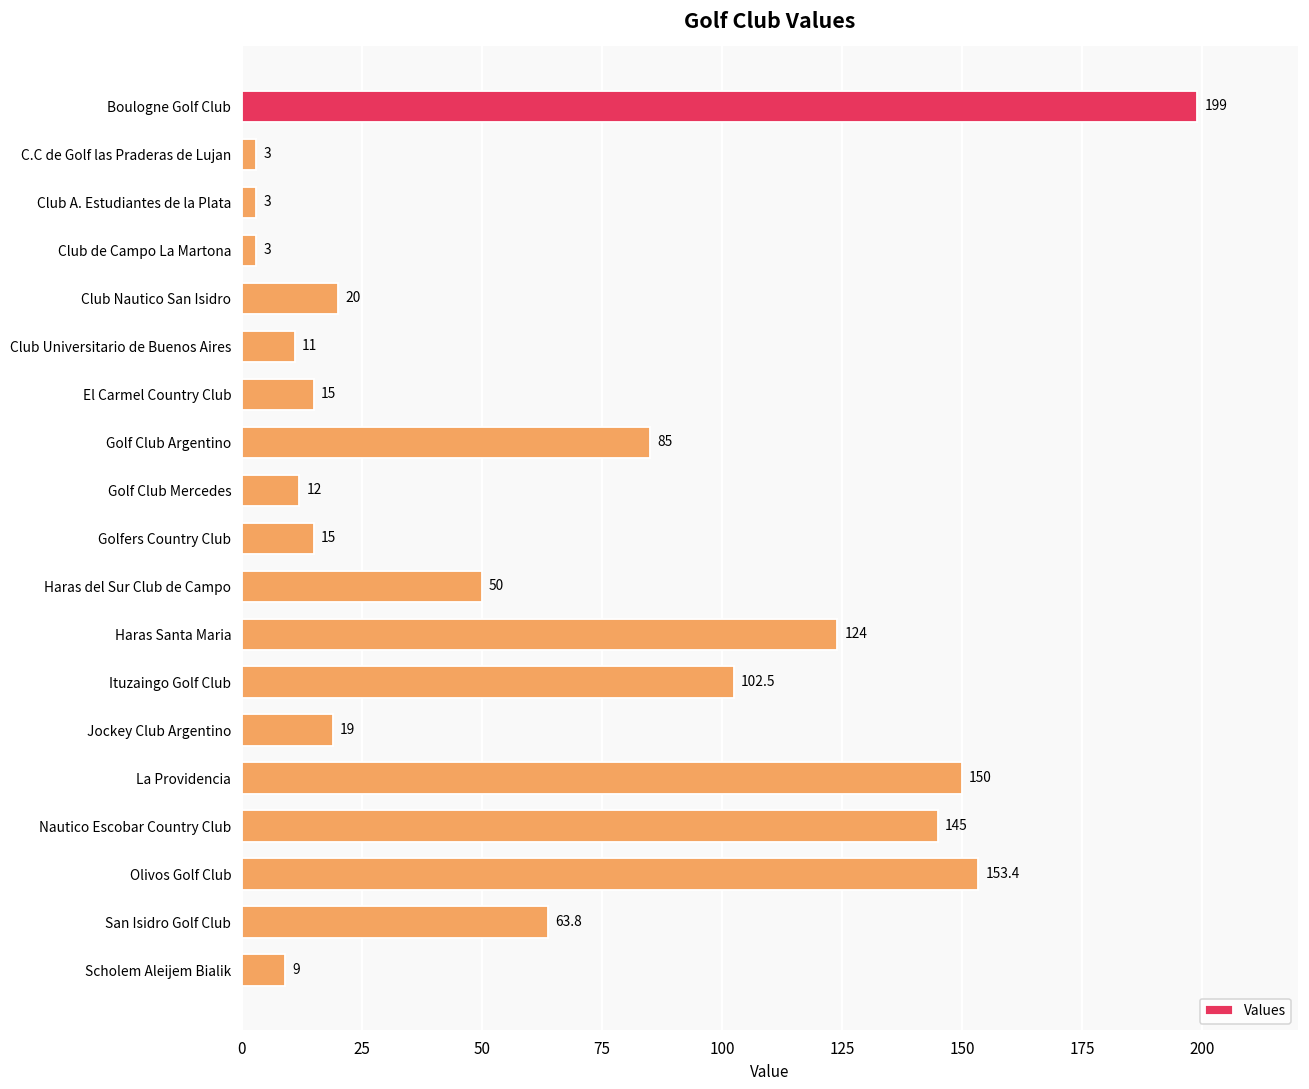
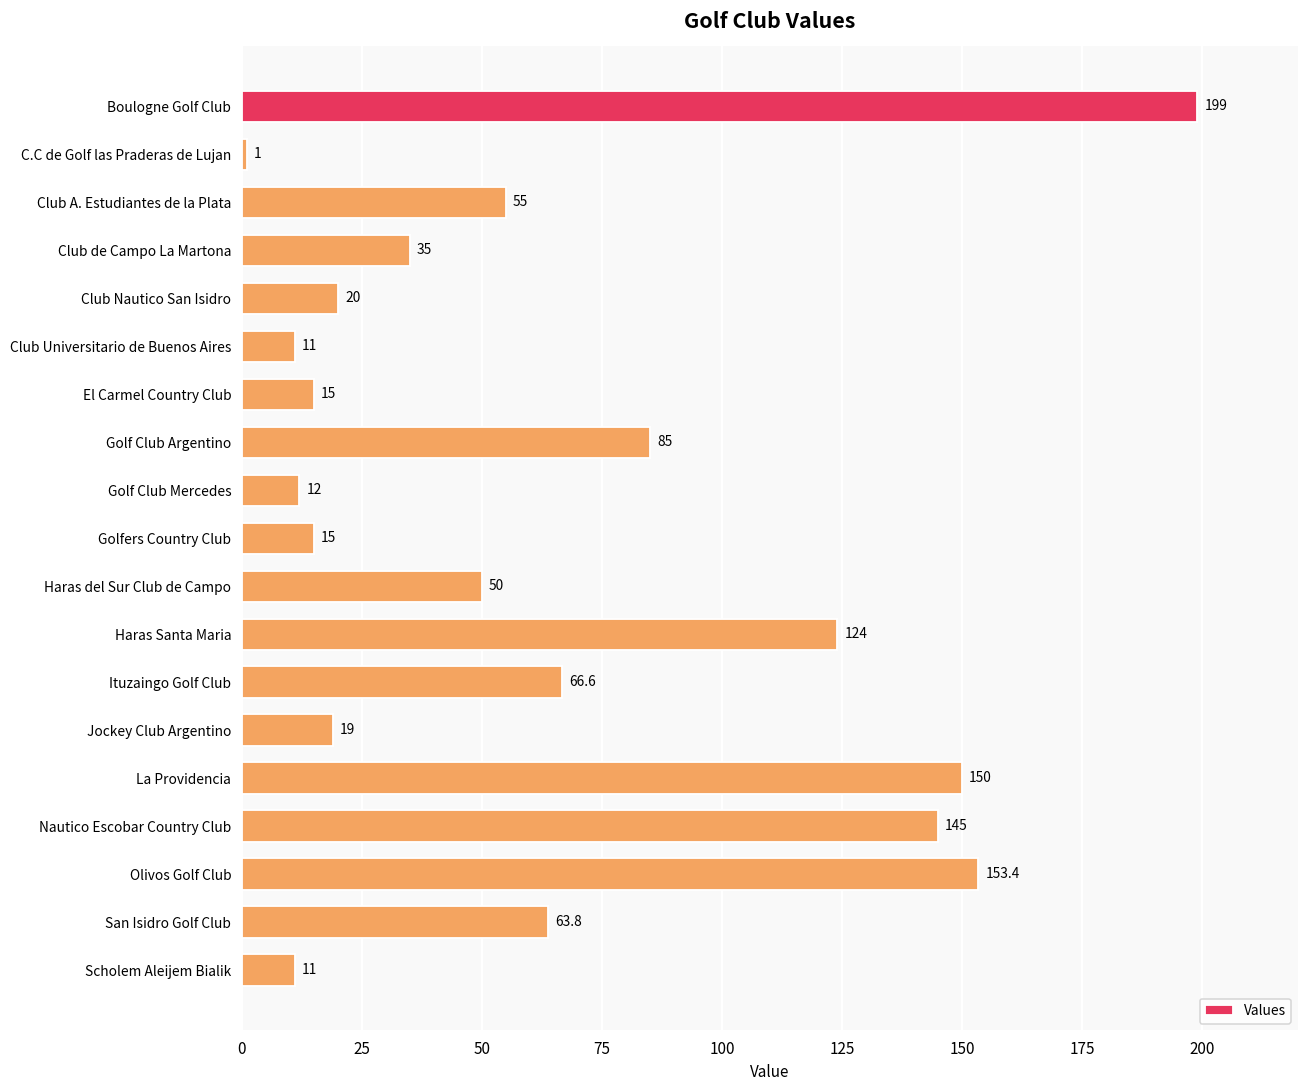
  {
    "Boulogne Golf Club": 199,
-   "C.C de Golf las Praderas de Lujan": 3,
-   "Club A. Estudiantes de la Plata": 3,
-   "Club de Campo La Martona": 3,
+   "C.C de Golf las Praderas de Lujan": 1,
+   "Club A. Estudiantes de la Plata": 55,
+   "Club de Campo La Martona": 35,
    "Club Nautico San Isidro": 20,
    "Club Universitario de Buenos Aires": 11,
    "El Carmel Country Club": 15,
    "Golf Club Argentino": 85,
    "Golf Club Mercedes": 12,
    "Golfers Country Club": 15,
    "Haras del Sur Club de Campo": 50,
    "Haras Santa Maria": 124,
-   "Ituzaingo Golf Club": 102.5,
+   "Ituzaingo Golf Club": 66.6,
    "Jockey Club Argentino": 19,
    "La Providencia": 150,
    "Nautico Escobar Country Club": 145,
    "Olivos Golf Club": 153.4,
    "San Isidro Golf Club": 63.8,
-   "Scholem Aleijem Bialik": 9
+   "Scholem Aleijem Bialik": 11
  }
